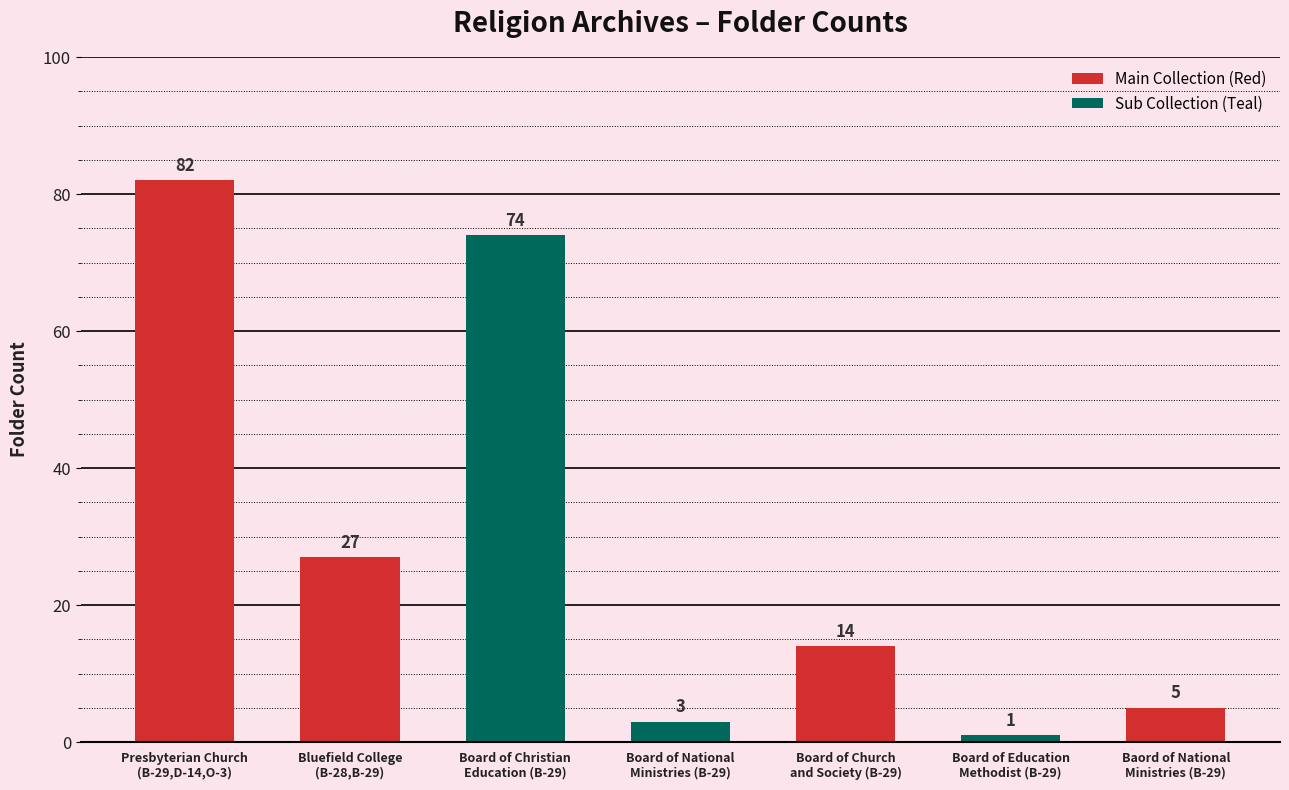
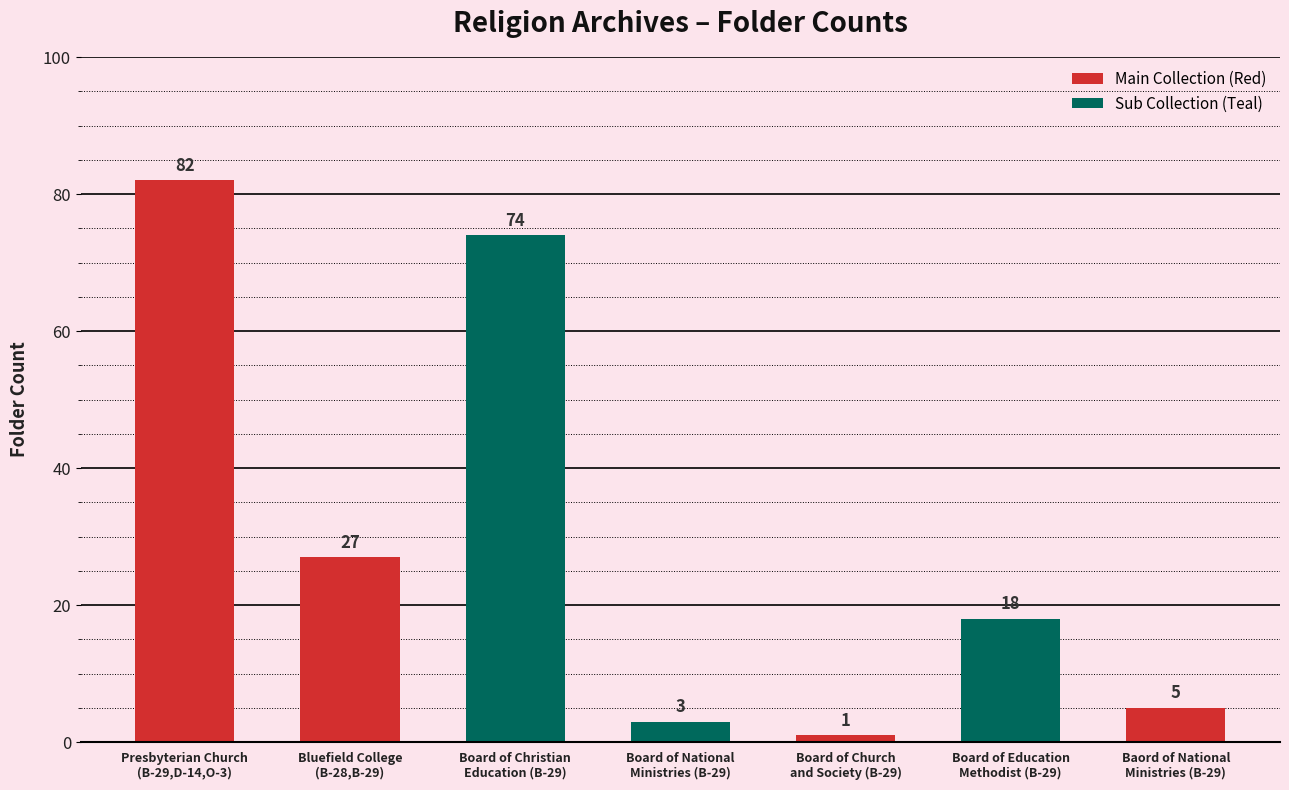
  {
    "Presbyterian Church (B-29,D-14,O-3)": 82,
    "Bluefield College (B-28,B-29)": 27,
    "Board of Christian Education (B-29)": 74,
    "Board of National Ministries (B-29)": 3,
-   "Board of Church and Society (B-29)": 14,
-   "Board of Education Methodist (B-29)": 1,
+   "Board of Church and Society (B-29)": 1,
+   "Board of Education Methodist (B-29)": 18,
    "Baord of National Ministries (B-29)": 5
  }
